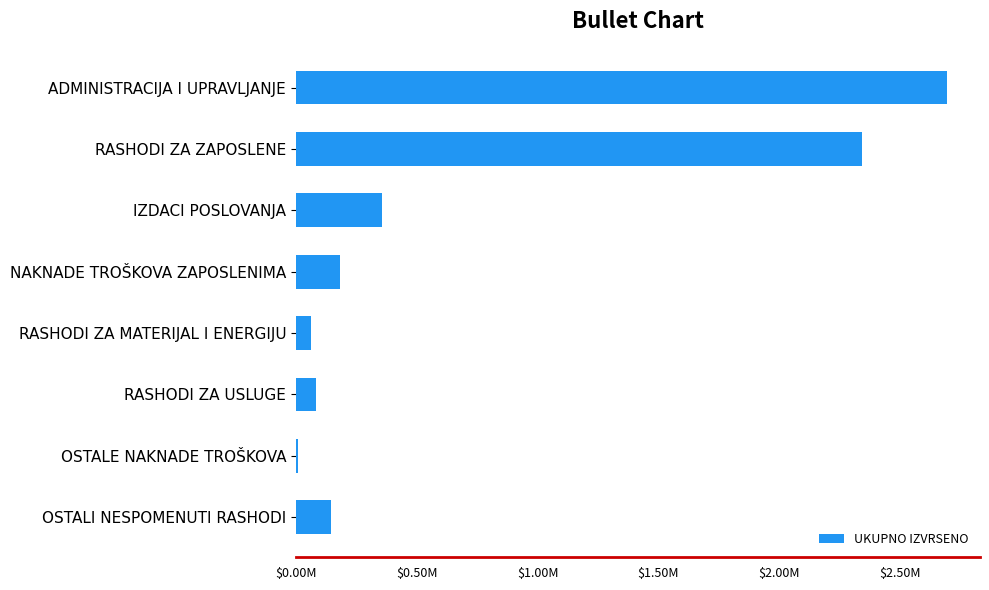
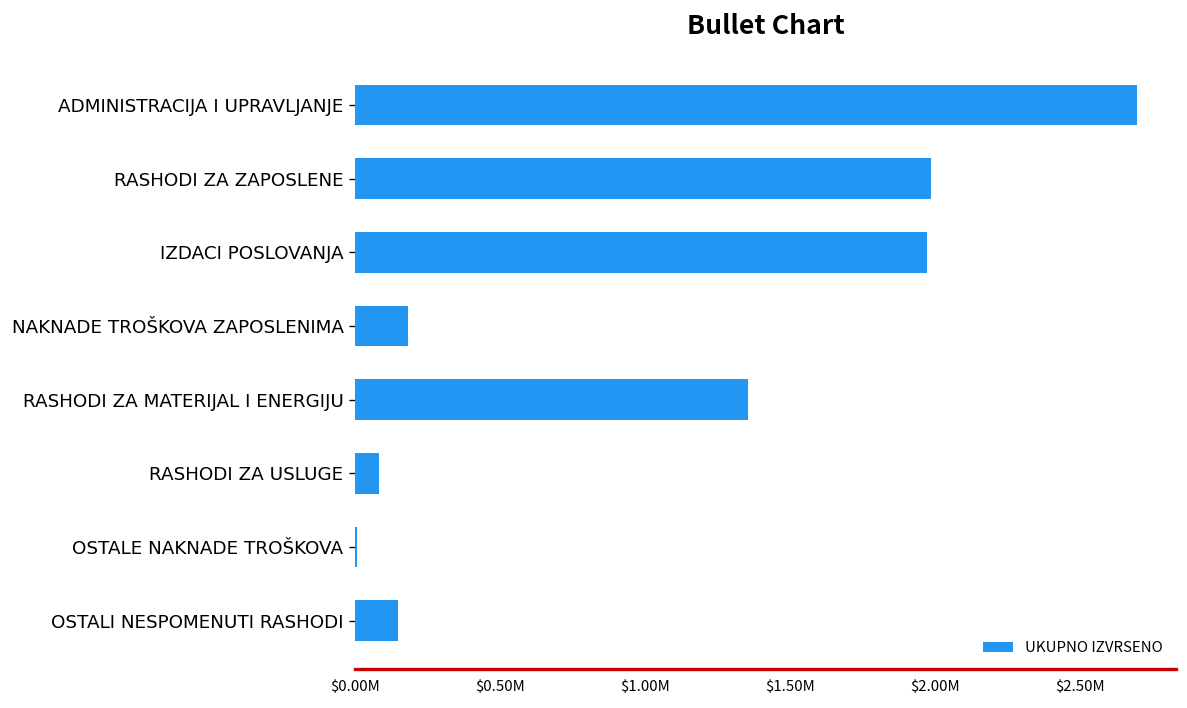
  {
    "ADMINISTRACIJA I UPRAVLJANJE": "$2700000",
-   "RASHODI ZA ZAPOSLENE": "$2340000",
-   "IZDACI POSLOVANJA": "$350000",
+   "RASHODI ZA ZAPOSLENE": "$1980000",
+   "IZDACI POSLOVANJA": "$1970000",
    "NAKNADE TROŠKOVA ZAPOSLENIMA": "$180000",
-   "RASHODI ZA MATERIJAL I ENERGIJU": "$60000",
+   "RASHODI ZA MATERIJAL I ENERGIJU": "$1350000",
    "RASHODI ZA USLUGE": "$80000",
    "OSTALI NESPOMENUTI RASHODI": "$150000"
  }
